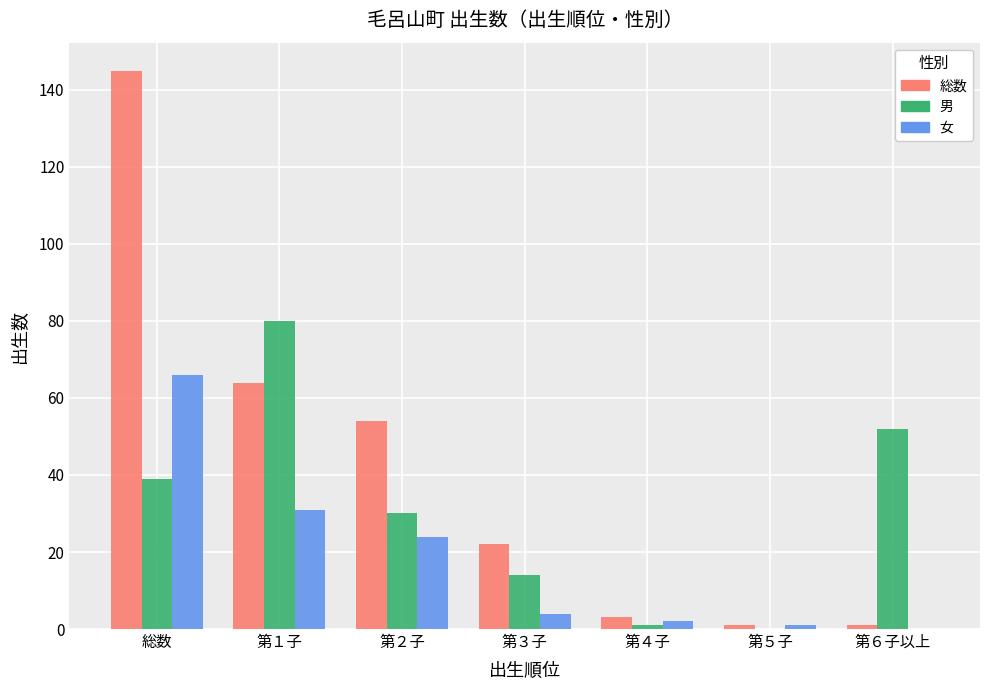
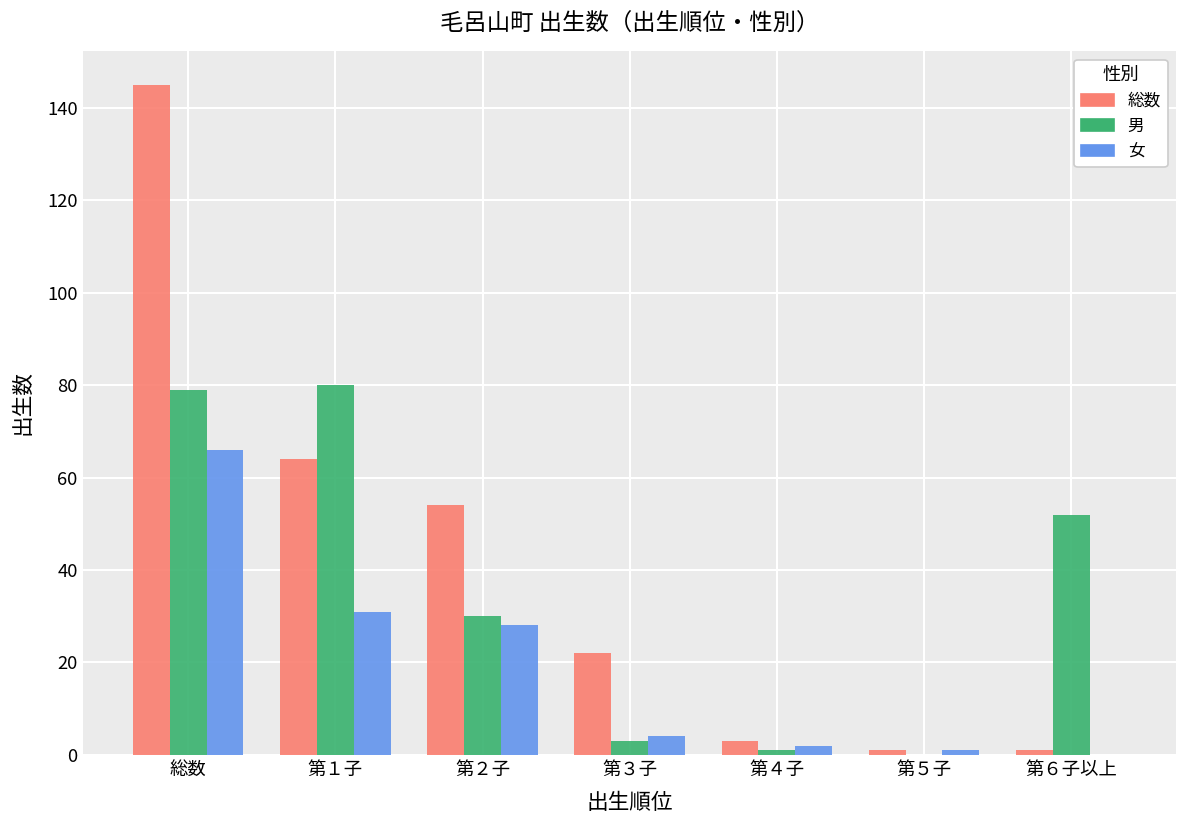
  {
    "総数": {
      "総数": 145,
      "第１子": 64,
      "第２子": 54,
      "第３子": 22,
      "第４子": 3,
      "第５子": 1,
      "第６子以上": 1
    },
    "男": {
-     "総数": 39,
+     "総数": 79,
      "第１子": 80,
      "第２子": 30,
-     "第３子": 14,
+     "第３子": 3,
      "第４子": 1,
      "第５子": 0,
      "第６子以上": 52
    },
    "女": {
      "総数": 66,
      "第１子": 31,
-     "第２子": 24,
+     "第２子": 28,
      "第３子": 4,
      "第４子": 2,
      "第５子": 1,
      "第６子以上": 0
    }
  }
